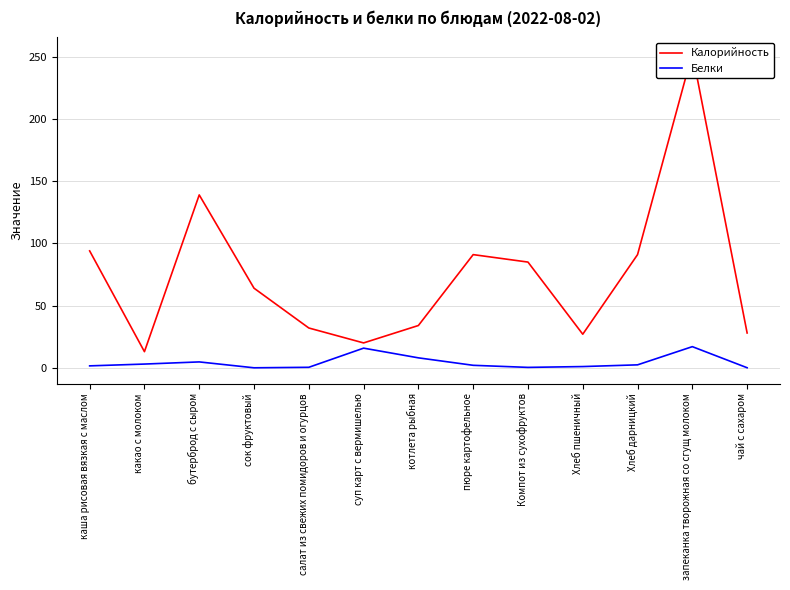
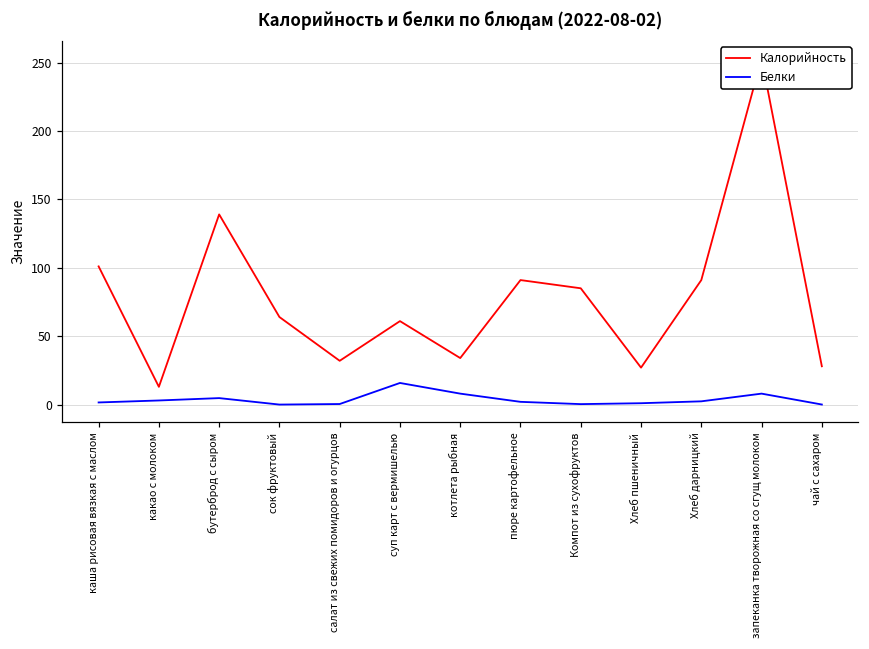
  {
    "Калорийность": {
-     "каша рисовая вязкая с маслом": 94,
+     "каша рисовая вязкая с маслом": 101,
      "какао с молоком": 13,
      "бутерброд с сыром": 139,
      "сок фруктовый": 64,
      "салат из свежих помидоров и огурцов": 32,
-     "суп карт с вермишелью": 20,
+     "суп карт с вермишелью": 61,
      "котлета рыбная": 34,
      "пюре картофельное": 91,
      "Компот из сухофруктов": 85,
      "Хлеб пшеничный": 27,
      "Хлеб дарницкий": 91,
      "чай с сахаром": 28
    },
    "Белки": {
      "каша рисовая вязкая с маслом": 2,
      "какао с молоком": 3,
      "бутерброд с сыром": 5,
      "сок фруктовый": 0,
      "салат из свежих помидоров и огурцов": 0,
      "суп карт с вермишелью": 16,
      "котлета рыбная": 8,
      "пюре картофельное": 2,
      "Компот из сухофруктов": 0,
      "Хлеб пшеничный": 1,
      "Хлеб дарницкий": 2,
-     "запеканка творожная со сгущ молоком": 17,
+     "запеканка творожная со сгущ молоком": 8,
      "чай с сахаром": 0
    }
  }
